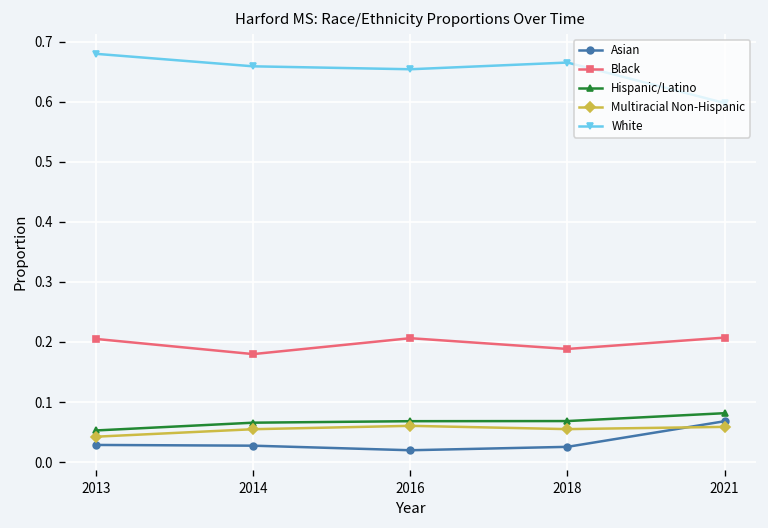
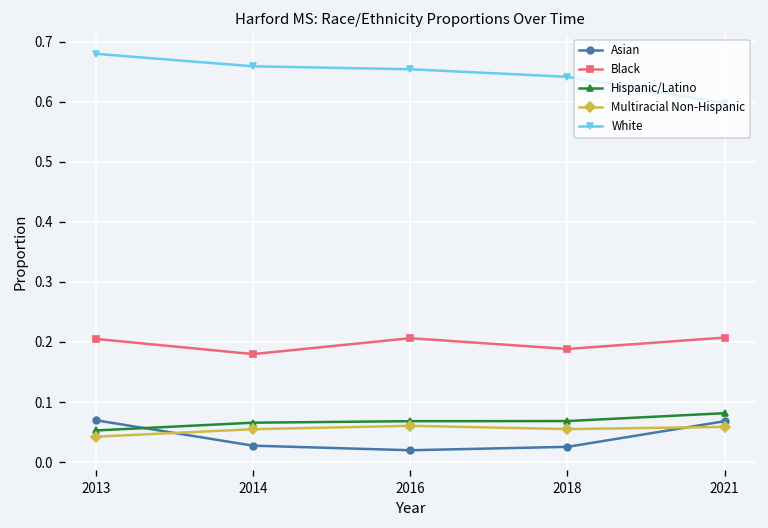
  {
    "Asian": {
-     "2013": 0.03,
+     "2013": 0.07,
      "2014": 0.03,
      "2016": 0.02,
      "2018": 0.03,
      "2021": 0.07
    },
    "Black": {
      "2013": 0.21,
      "2014": 0.18,
      "2016": 0.21,
      "2018": 0.19,
      "2021": 0.21
    },
    "Hispanic/Latino": {
      "2013": 0.05,
      "2014": 0.07,
      "2016": 0.07,
      "2018": 0.07,
      "2021": 0.08
    },
    "Multiracial Non-Hispanic": {
      "2013": 0.04,
      "2014": 0.05,
      "2016": 0.06,
      "2018": 0.05,
      "2021": 0.06
    },
    "White": {
      "2013": 0.68,
      "2014": 0.66,
      "2016": 0.65,
-     "2018": 0.67
+     "2018": 0.64
    }
  }
